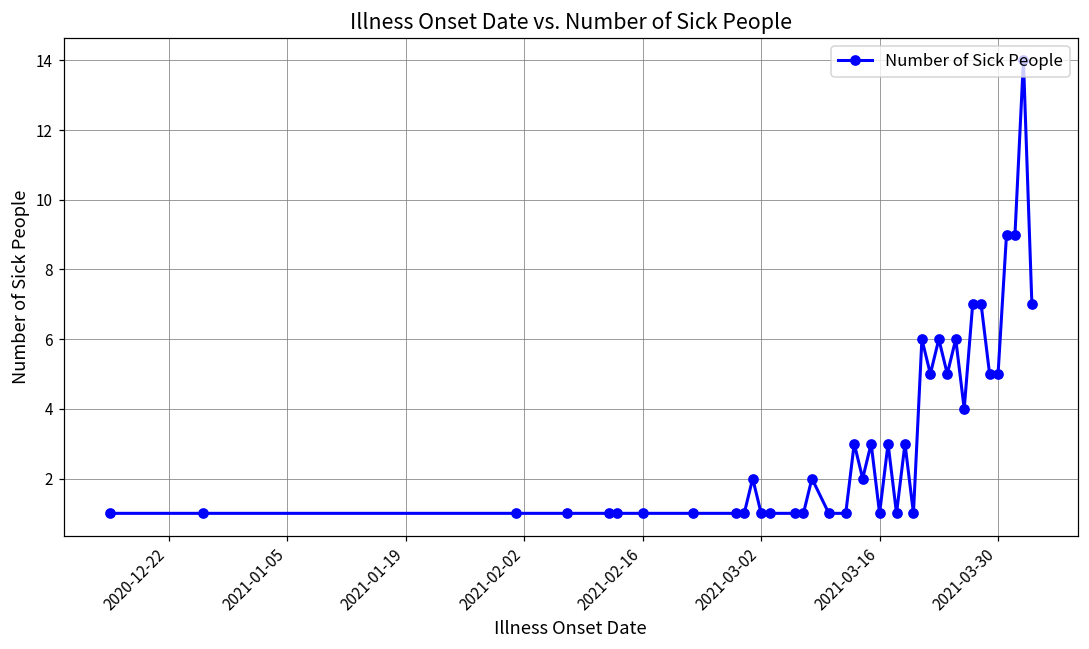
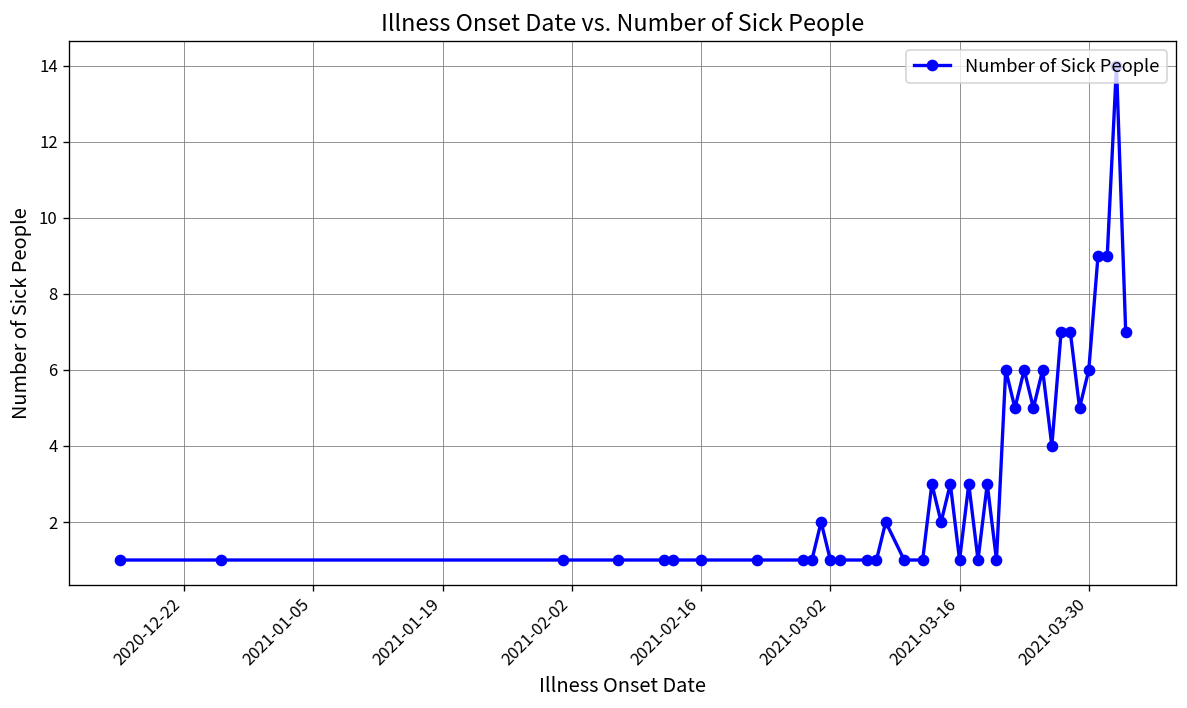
  {
    "2021-02-16": 1,
    "2021-03-02": 1,
    "2021-03-16": 1,
-   "2021-03-30": 5
+   "2021-03-30": 6
  }
